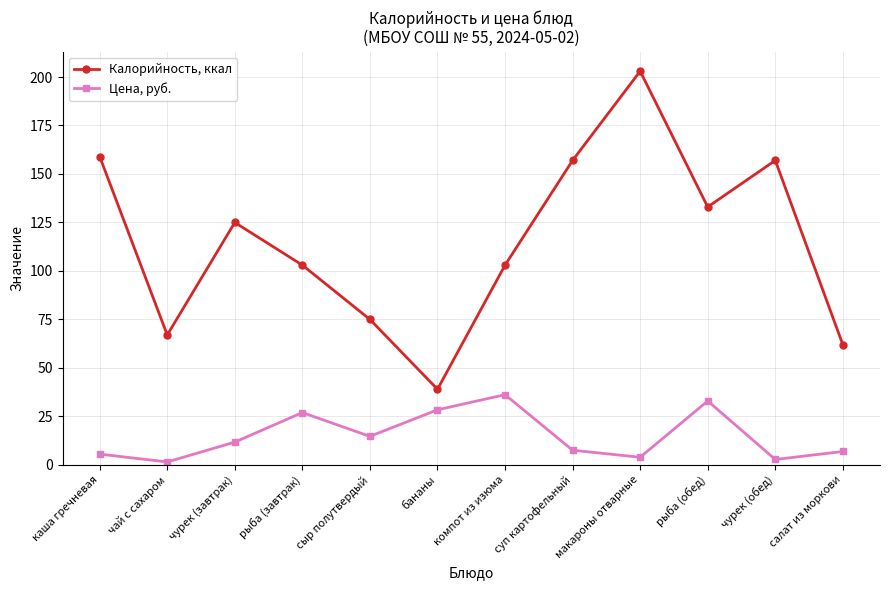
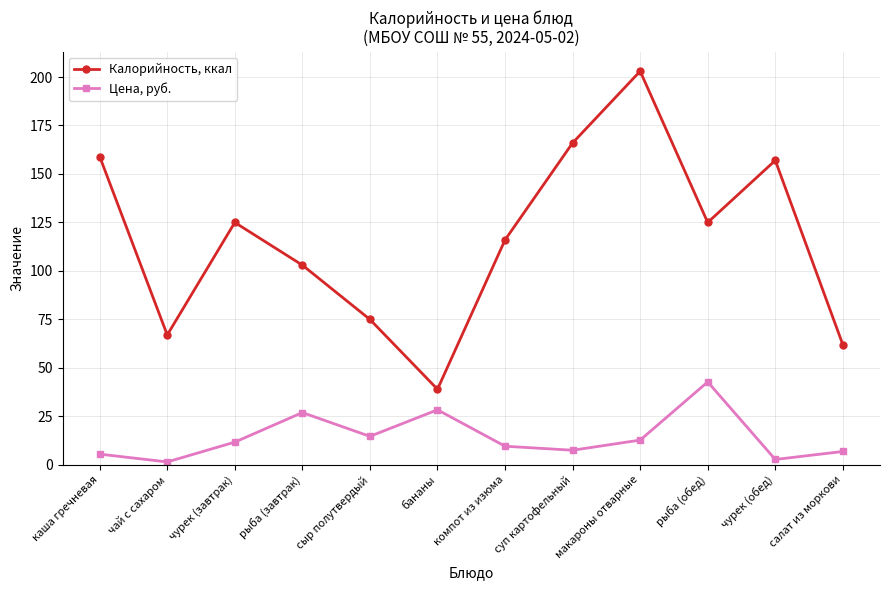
  {
    "Калорийность, ккал": {
      "каша гречневая": 159,
      "чай с сахаром": 67,
      "чурек (завтрак)": 125,
      "рыба (завтрак)": 103,
      "сыр полутвердый": 75,
      "бананы": 39,
-     "компот из изюма": 103,
-     "суп картофельный": 157,
+     "компот из изюма": 116,
+     "суп картофельный": 166,
      "макароны отварные": 203,
-     "рыба (обед)": 133,
+     "рыба (обед)": 125,
      "чурек (обед)": 157,
      "салат из моркови": 62
    },
    "Цена, руб.": {
      "каша гречневая": 6,
      "чай с сахаром": 2,
      "чурек (завтрак)": 12,
      "рыба (завтрак)": 27,
      "сыр полутвердый": 15,
      "бананы": 28,
-     "компот из изюма": 36,
+     "компот из изюма": 10,
      "суп картофельный": 8,
-     "макароны отварные": 4,
-     "рыба (обед)": 33,
+     "макароны отварные": 13,
+     "рыба (обед)": 43,
      "чурек (обед)": 3,
      "салат из моркови": 7
    }
  }
